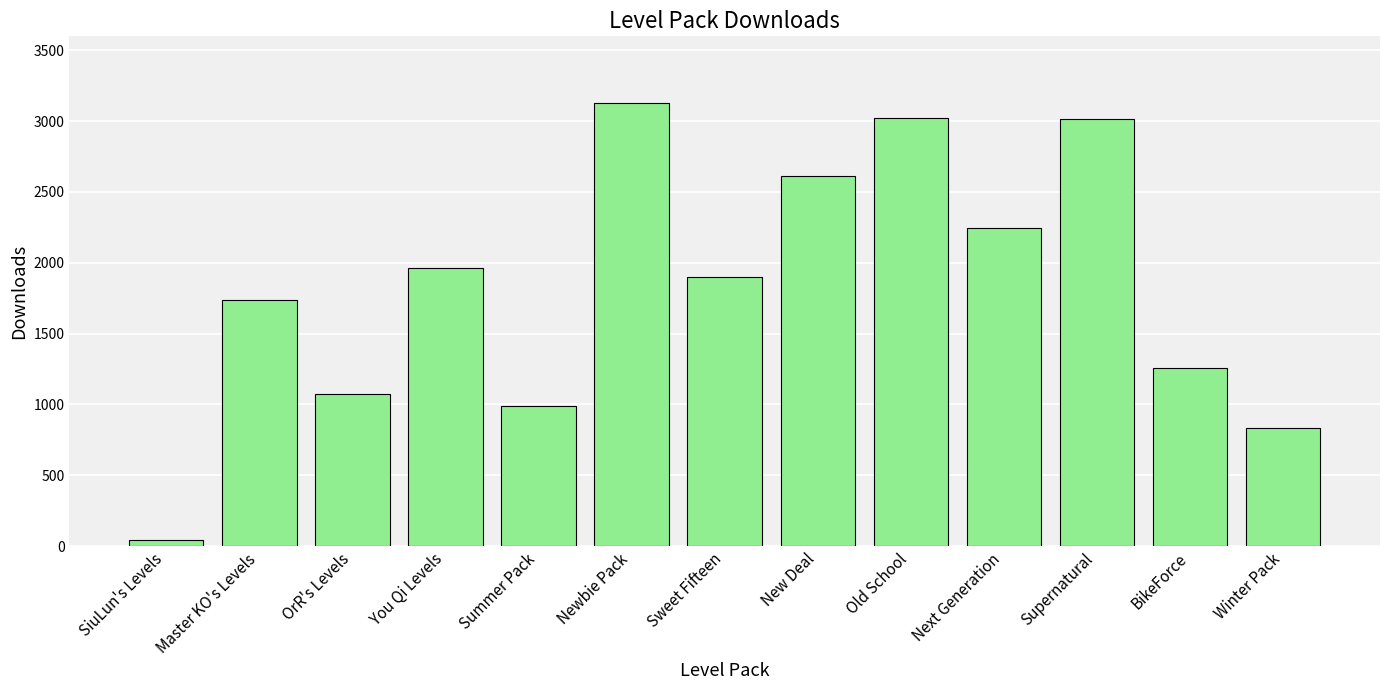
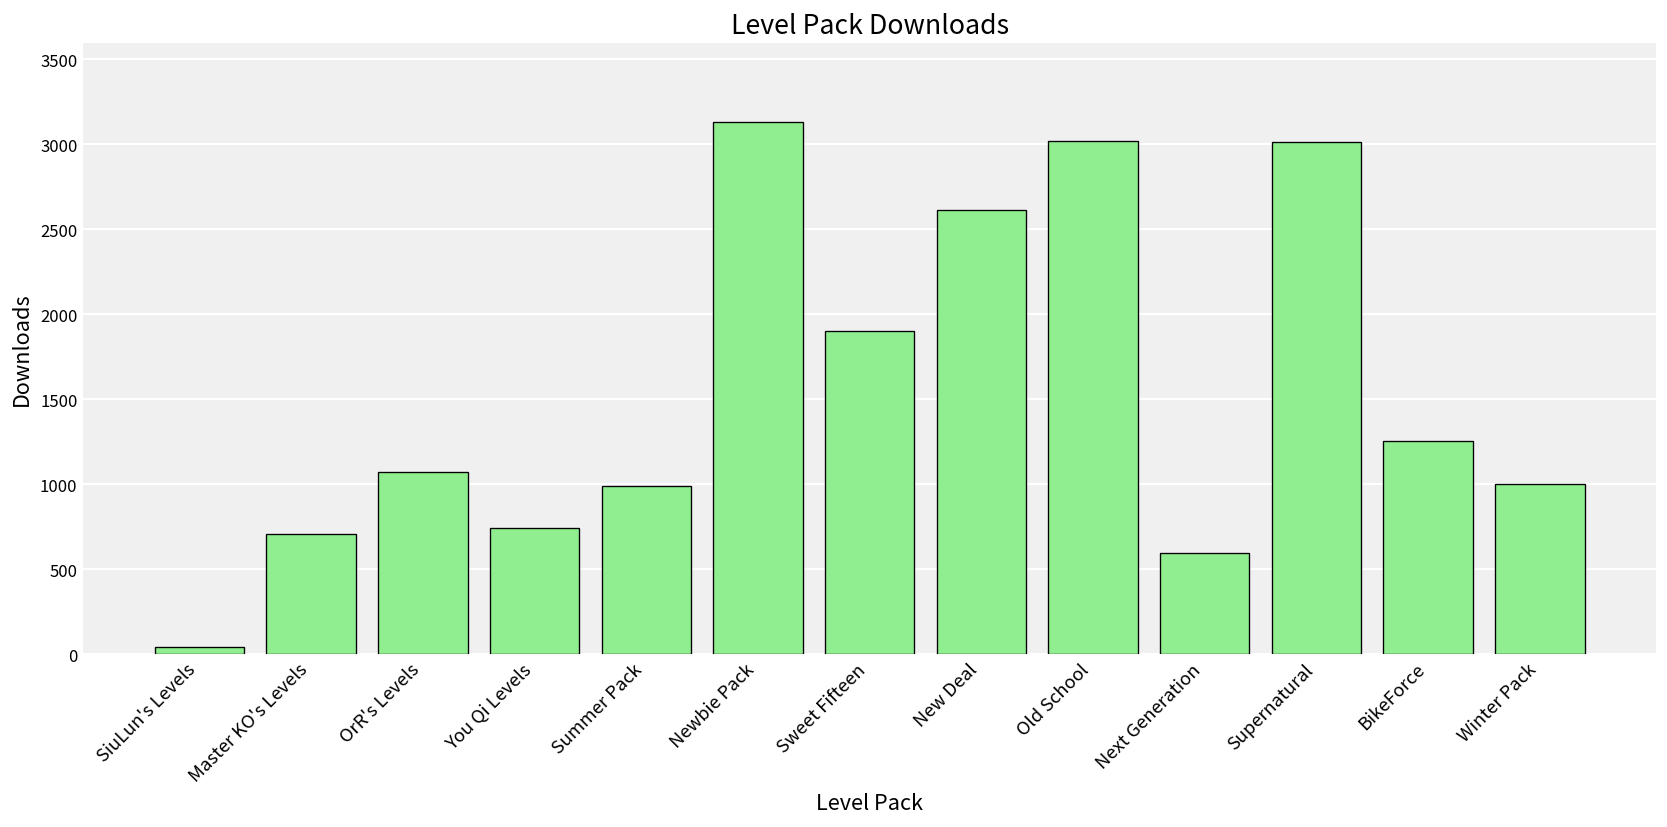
  {
    "SiuLun's Levels": 40,
-   "Master KO's Levels": 1740,
+   "Master KO's Levels": 710,
    "OrR's Levels": 1070,
-   "You Qi Levels": 1960,
+   "You Qi Levels": 740,
    "Summer Pack": 990,
    "Newbie Pack": 3130,
    "Sweet Fifteen": 1900,
    "New Deal": 2620,
    "Old School": 3020,
-   "Next Generation": 2240,
+   "Next Generation": 600,
    "Supernatural": 3020,
    "BikeForce": 1250,
-   "Winter Pack": 840
+   "Winter Pack": 1000
  }
